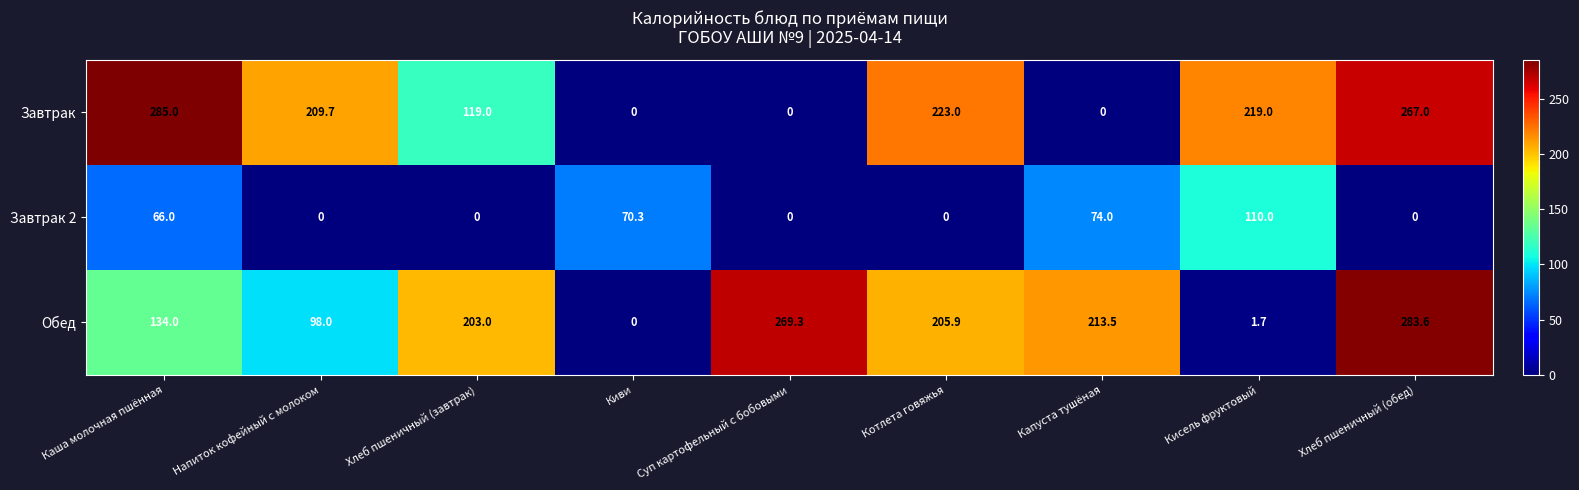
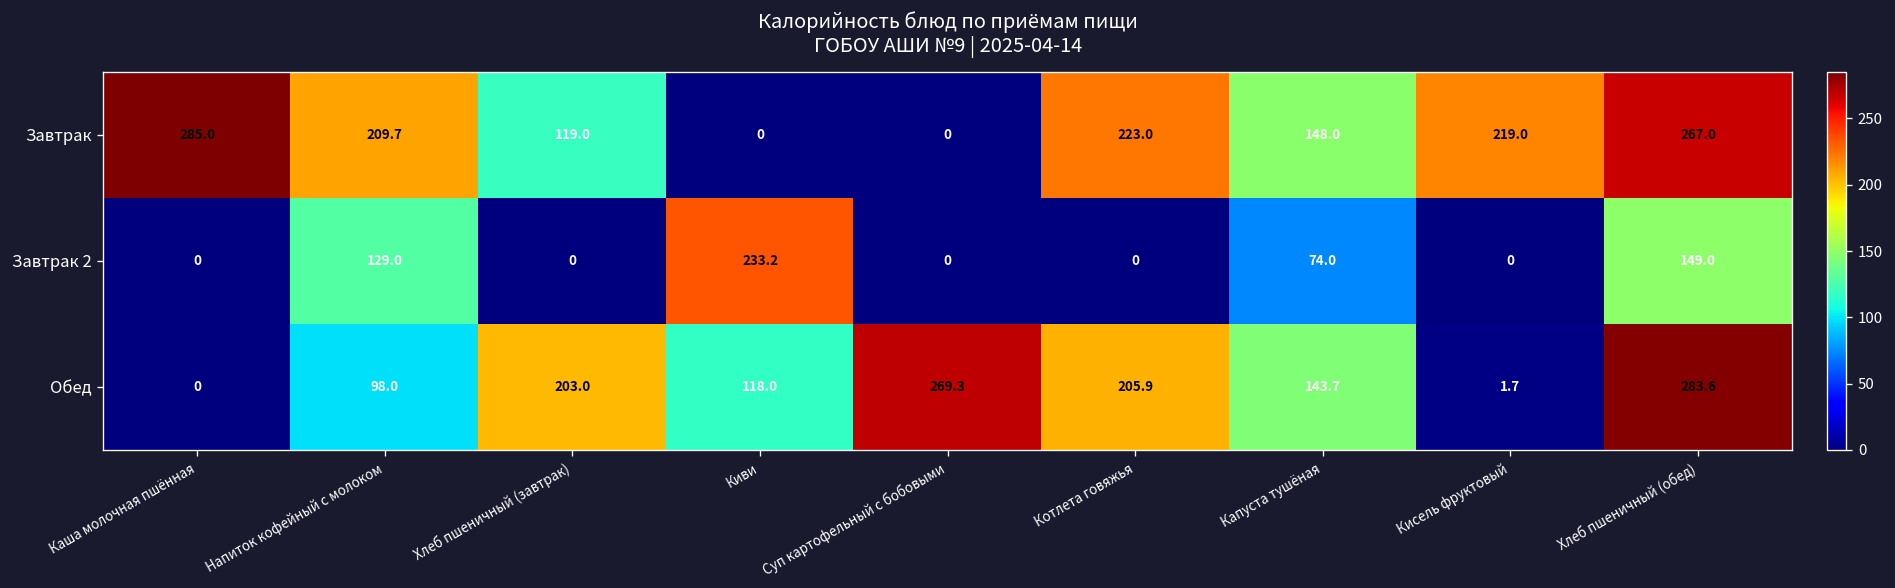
  {
    "Завтрак": {
      "Каша молочная пшённая": 285.0,
      "Напиток кофейный с молоком": 209.7,
      "Хлеб пшеничный (завтрак)": 119.0,
      "Киви": 0,
      "Суп картофельный с бобовыми": 0,
      "Котлета говяжья": 223.0,
-     "Капуста тушёная": 0,
+     "Капуста тушёная": 148.0,
      "Кисель фруктовый": 219.0,
      "Хлеб пшеничный (обед)": 267.0
    },
    "Завтрак 2": {
-     "Каша молочная пшённая": 66.0,
-     "Напиток кофейный с молоком": 0,
+     "Каша молочная пшённая": 0,
+     "Напиток кофейный с молоком": 129.0,
      "Хлеб пшеничный (завтрак)": 0,
-     "Киви": 70.3,
+     "Киви": 233.2,
      "Суп картофельный с бобовыми": 0,
      "Котлета говяжья": 0,
      "Капуста тушёная": 74.0,
-     "Кисель фруктовый": 110.0,
-     "Хлеб пшеничный (обед)": 0
+     "Кисель фруктовый": 0,
+     "Хлеб пшеничный (обед)": 149.0
    },
    "Обед": {
-     "Каша молочная пшённая": 134.0,
+     "Каша молочная пшённая": 0,
      "Напиток кофейный с молоком": 98.0,
      "Хлеб пшеничный (завтрак)": 203.0,
-     "Киви": 0,
+     "Киви": 118.0,
      "Суп картофельный с бобовыми": 269.3,
      "Котлета говяжья": 205.9,
-     "Капуста тушёная": 213.5,
+     "Капуста тушёная": 143.7,
      "Кисель фруктовый": 1.7,
      "Хлеб пшеничный (обед)": 283.6
    }
  }
